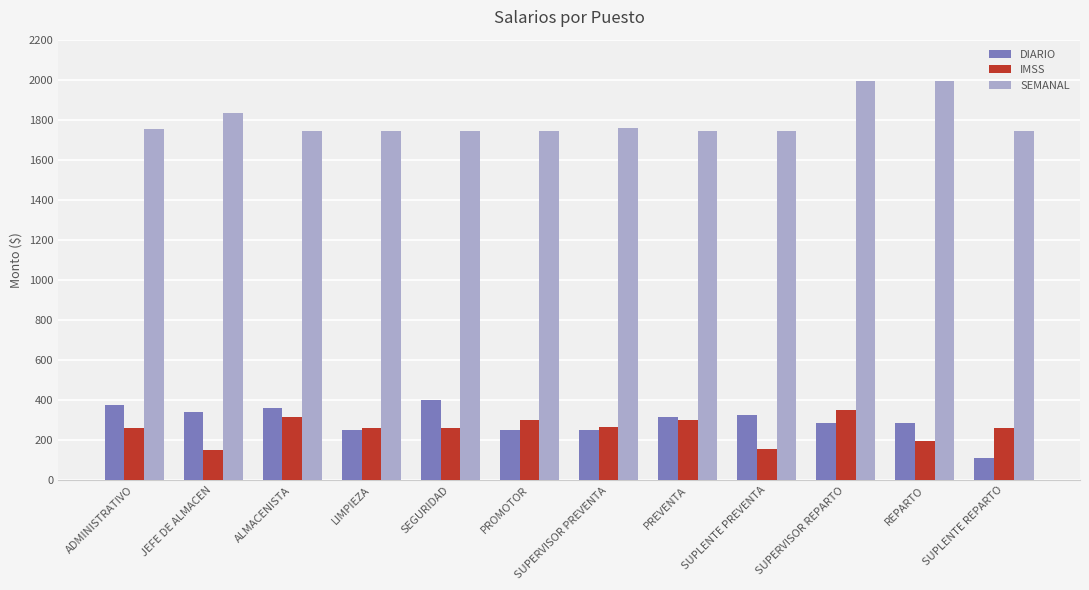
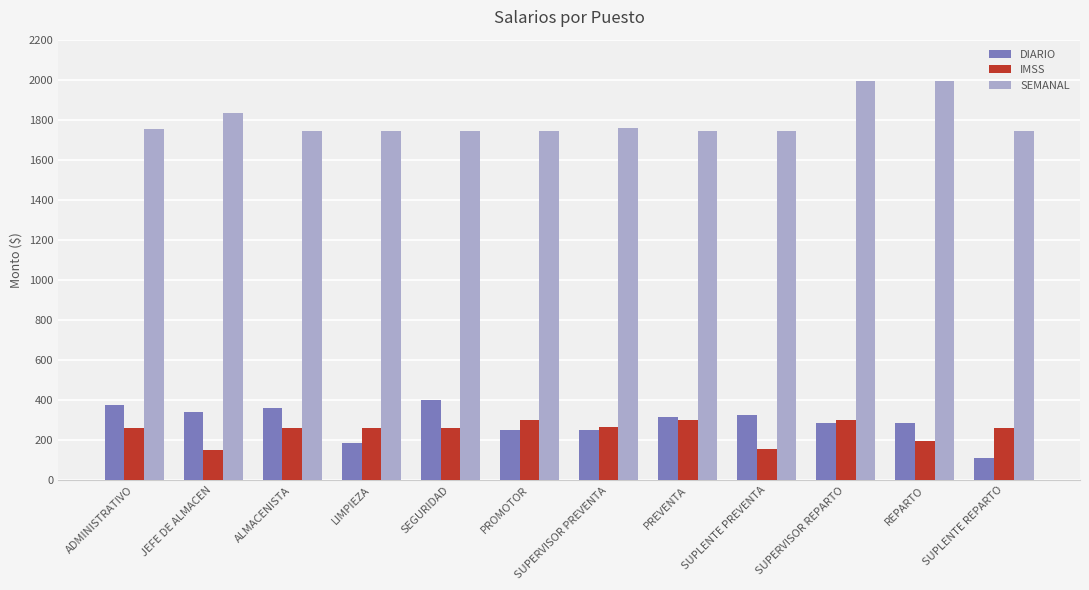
  {
    "DIARIO": {
      "ADMINISTRATIVO": 370,
      "JEFE DE ALMACEN": 340,
      "ALMACENISTA": 360,
-     "LIMPIEZA": 250,
+     "LIMPIEZA": 190,
      "SEGURIDAD": 400,
      "PROMOTOR": 250,
      "SUPERVISOR PREVENTA": 250,
      "PREVENTA": 320,
      "SUPLENTE PREVENTA": 330,
      "SUPERVISOR REPARTO": 280,
      "REPARTO": 280,
      "SUPLENTE REPARTO": 110
    },
    "IMSS": {
      "ADMINISTRATIVO": 260,
      "JEFE DE ALMACEN": 150,
-     "ALMACENISTA": 310,
+     "ALMACENISTA": 260,
      "LIMPIEZA": 260,
      "SEGURIDAD": 260,
      "PROMOTOR": 300,
      "SUPERVISOR PREVENTA": 260,
      "PREVENTA": 300,
      "SUPLENTE PREVENTA": 160,
-     "SUPERVISOR REPARTO": 350,
+     "SUPERVISOR REPARTO": 300,
      "REPARTO": 200,
      "SUPLENTE REPARTO": 260
    },
    "SEMANAL": {
      "ADMINISTRATIVO": 1760,
      "JEFE DE ALMACEN": 1830,
      "ALMACENISTA": 1740,
      "LIMPIEZA": 1740,
      "SEGURIDAD": 1740,
      "PROMOTOR": 1740,
      "SUPERVISOR PREVENTA": 1760,
      "PREVENTA": 1740,
      "SUPLENTE PREVENTA": 1740,
      "SUPERVISOR REPARTO": 1990,
      "REPARTO": 1990,
      "SUPLENTE REPARTO": 1740
    }
  }
